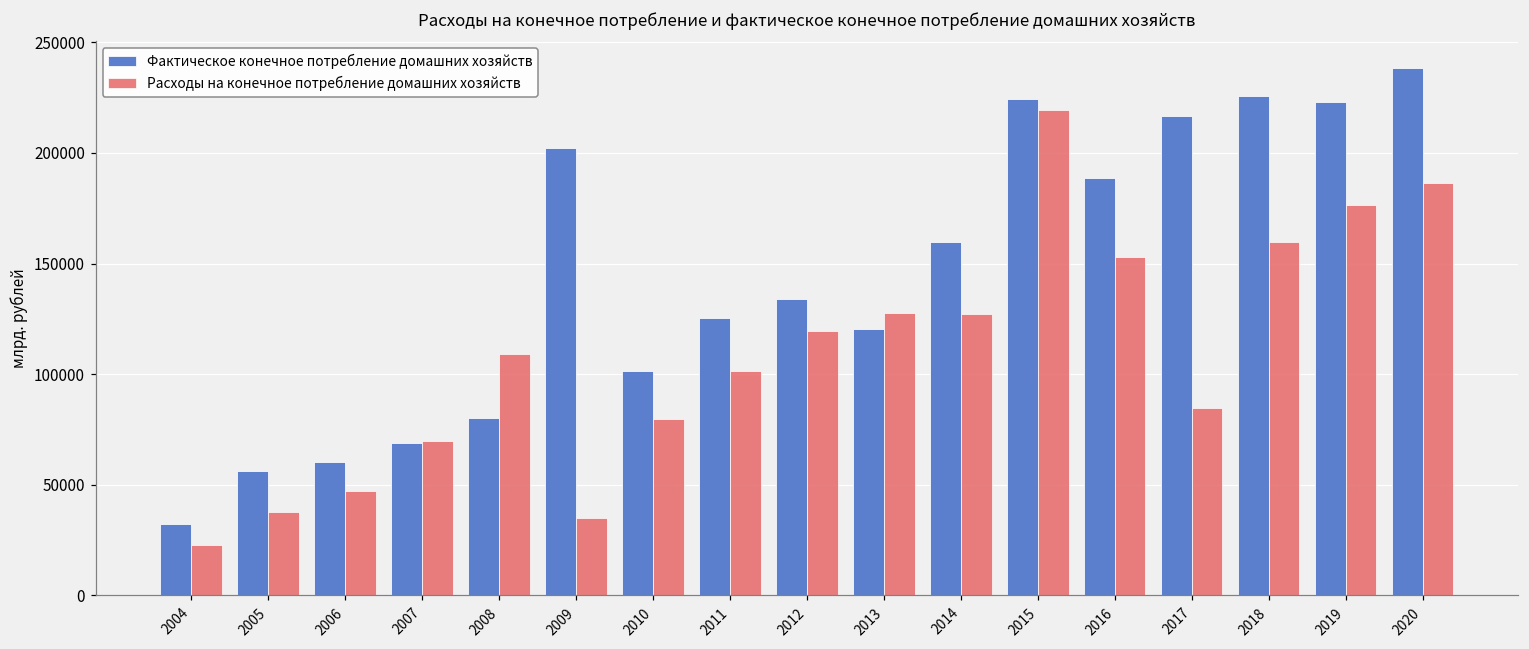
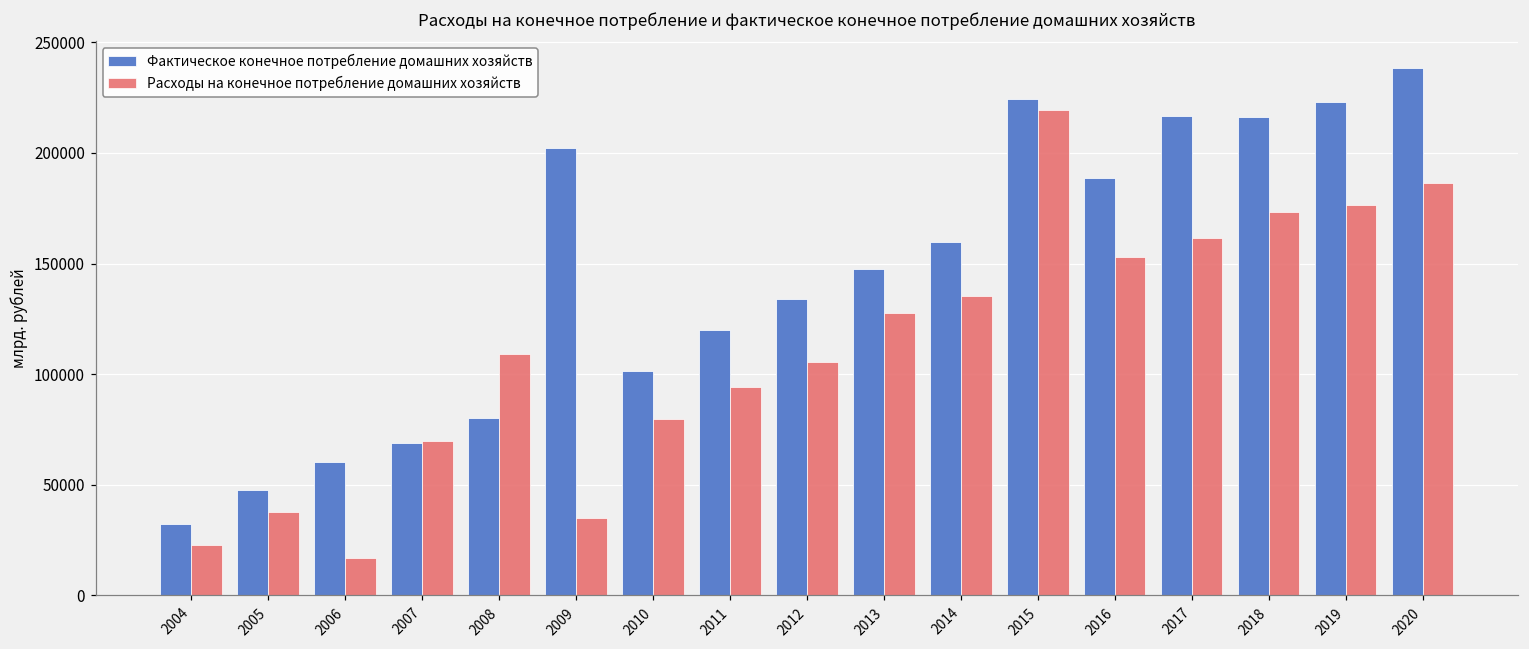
  {
    "Фактическое конечное потребление домашних хозяйств": {
      "2004": 32000,
-     "2005": 56000,
+     "2005": 48000,
      "2006": 60000,
      "2007": 69000,
      "2008": 80000,
      "2009": 202000,
      "2010": 101000,
-     "2011": 125000,
+     "2011": 120000,
      "2012": 134000,
-     "2013": 120000,
+     "2013": 147000,
      "2014": 160000,
      "2015": 225000,
      "2016": 189000,
      "2017": 217000,
-     "2018": 226000,
+     "2018": 216000,
      "2019": 223000,
      "2020": 238000
    },
    "Расходы на конечное потребление домашних хозяйств": {
      "2004": 23000,
      "2005": 38000,
-     "2006": 47000,
+     "2006": 17000,
      "2007": 70000,
      "2008": 109000,
      "2009": 35000,
      "2010": 80000,
-     "2011": 101000,
-     "2012": 120000,
+     "2011": 94000,
+     "2012": 105000,
      "2013": 128000,
-     "2014": 127000,
+     "2014": 135000,
      "2015": 219000,
      "2016": 153000,
-     "2017": 85000,
-     "2018": 160000,
+     "2017": 161000,
+     "2018": 173000,
      "2019": 177000,
      "2020": 186000
    }
  }
